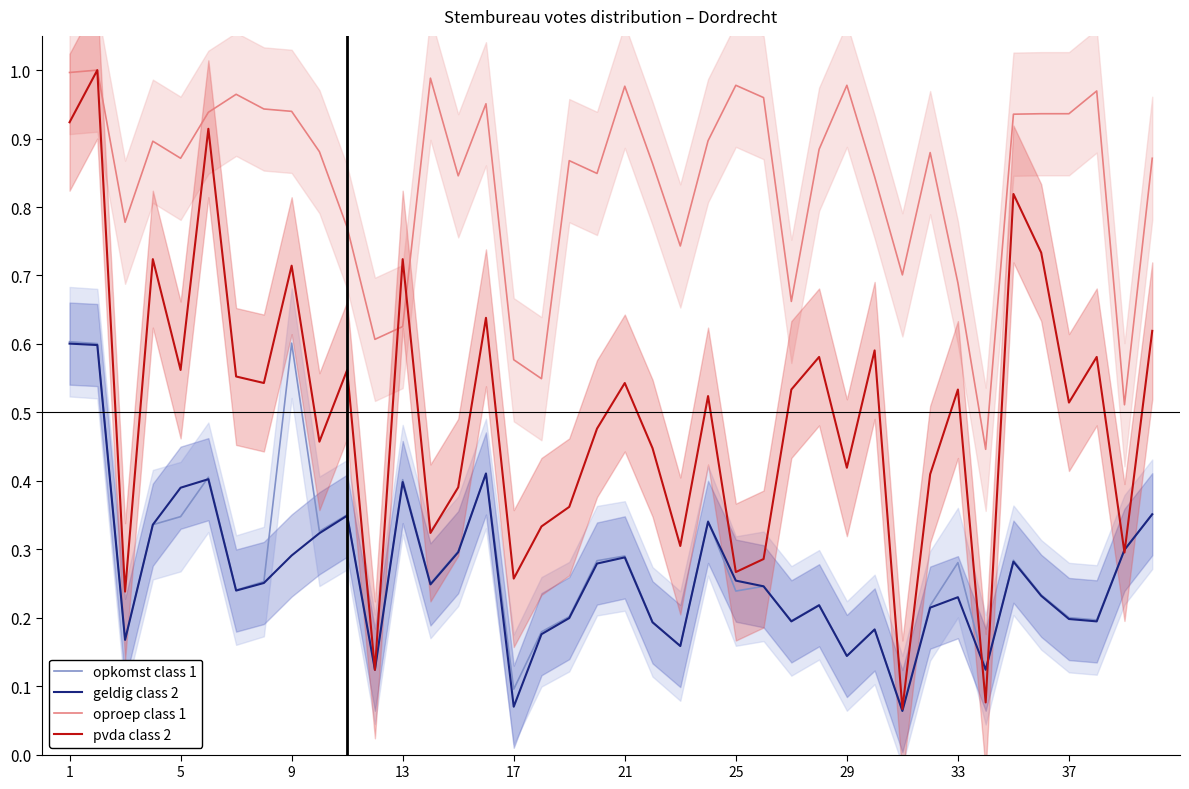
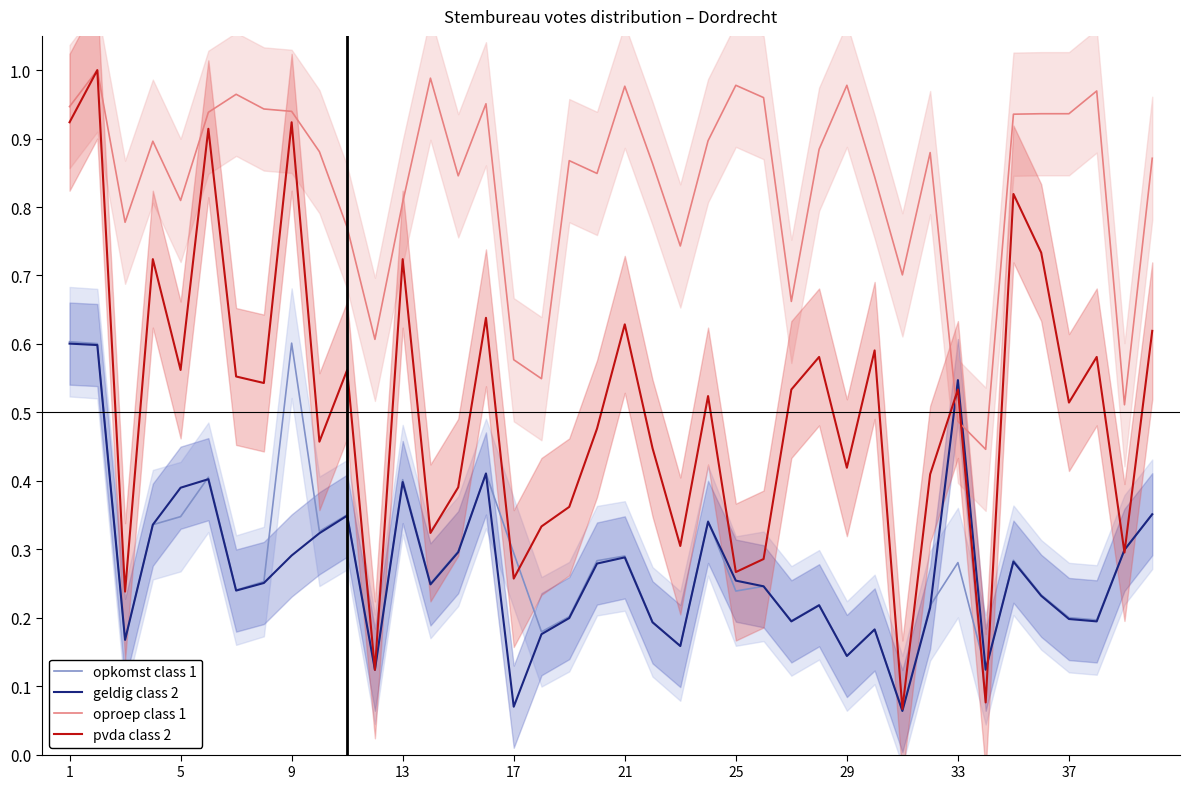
  {
    "opkomst class 1": {
      "5": 0.35,
      "9": 0.60,
-     "17": 0.10,
+     "17": 0.29,
      "25": 0.24,
      "33": 0.28
    },
    "geldig class 2": {
      "5": 0.39,
      "9": 0.29,
      "17": 0.07,
      "25": 0.25,
-     "33": 0.23
+     "33": 0.55
    },
    "oproep class 1": {
-     "1": 1.00,
-     "5": 0.87,
+     "1": 0.95,
+     "5": 0.81,
      "9": 0.94,
-     "13": 0.63,
+     "13": 0.81,
      "17": 0.58,
      "21": 0.98,
      "25": 0.98,
      "29": 0.98,
-     "33": 0.69,
+     "33": 0.49,
      "37": 0.94
    },
    "pvda class 2": {
      "1": 0.92,
      "5": 0.56,
-     "9": 0.71,
+     "9": 0.92,
      "13": 0.72,
      "17": 0.26,
-     "21": 0.54,
+     "21": 0.63,
      "25": 0.27,
      "29": 0.42,
      "33": 0.53,
      "37": 0.51
    }
  }
